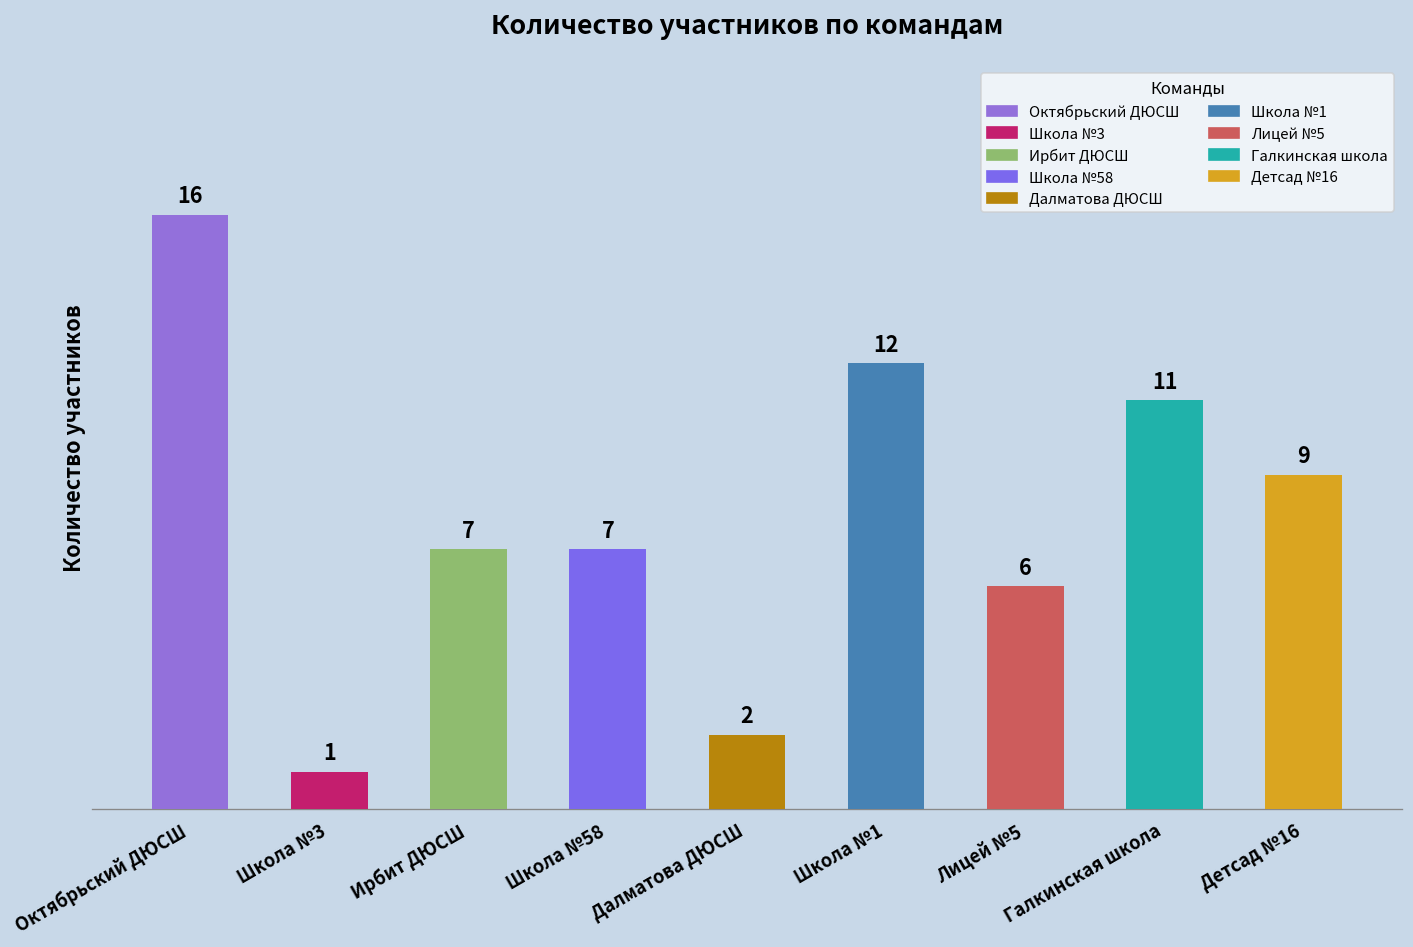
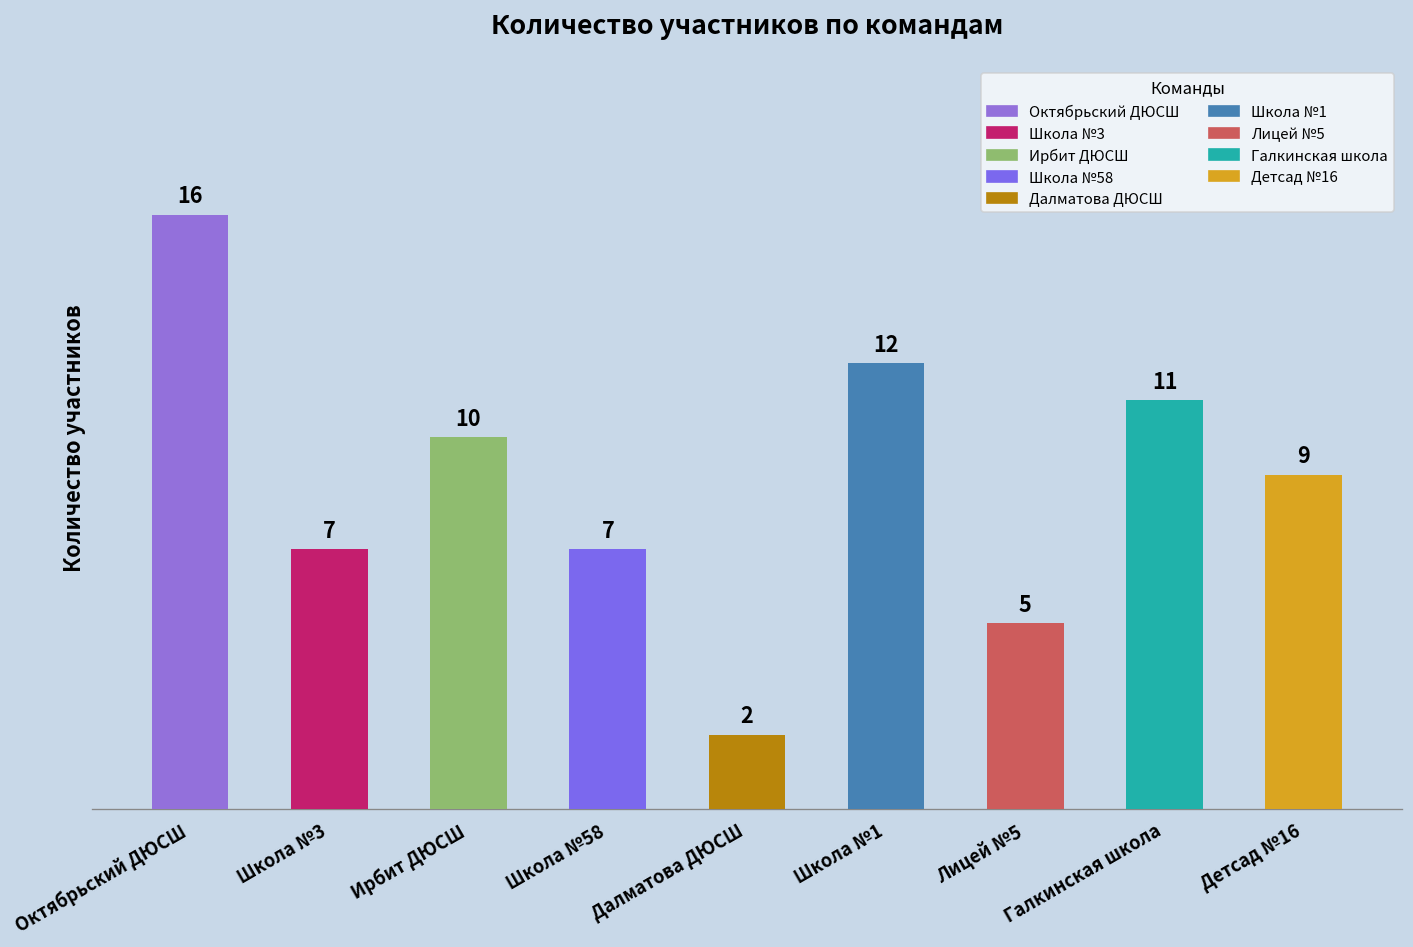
  {
    "Октябрьский ДЮСШ": 16,
-   "Школа №3": 1,
-   "Ирбит ДЮСШ": 7,
+   "Школа №3": 7,
+   "Ирбит ДЮСШ": 10,
    "Школа №58": 7,
    "Далматова ДЮСШ": 2,
    "Школа №1": 12,
-   "Лицей №5": 6,
+   "Лицей №5": 5,
    "Галкинская школа": 11,
    "Детсад №16": 9
  }
